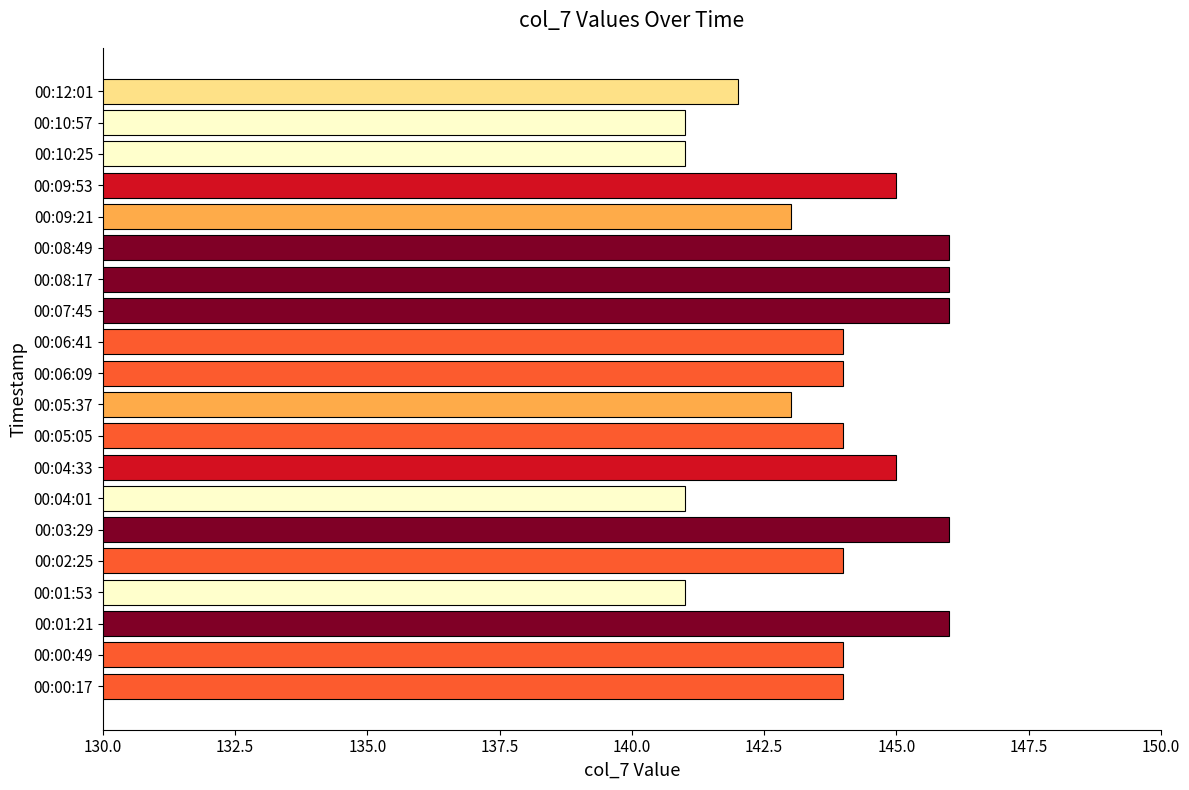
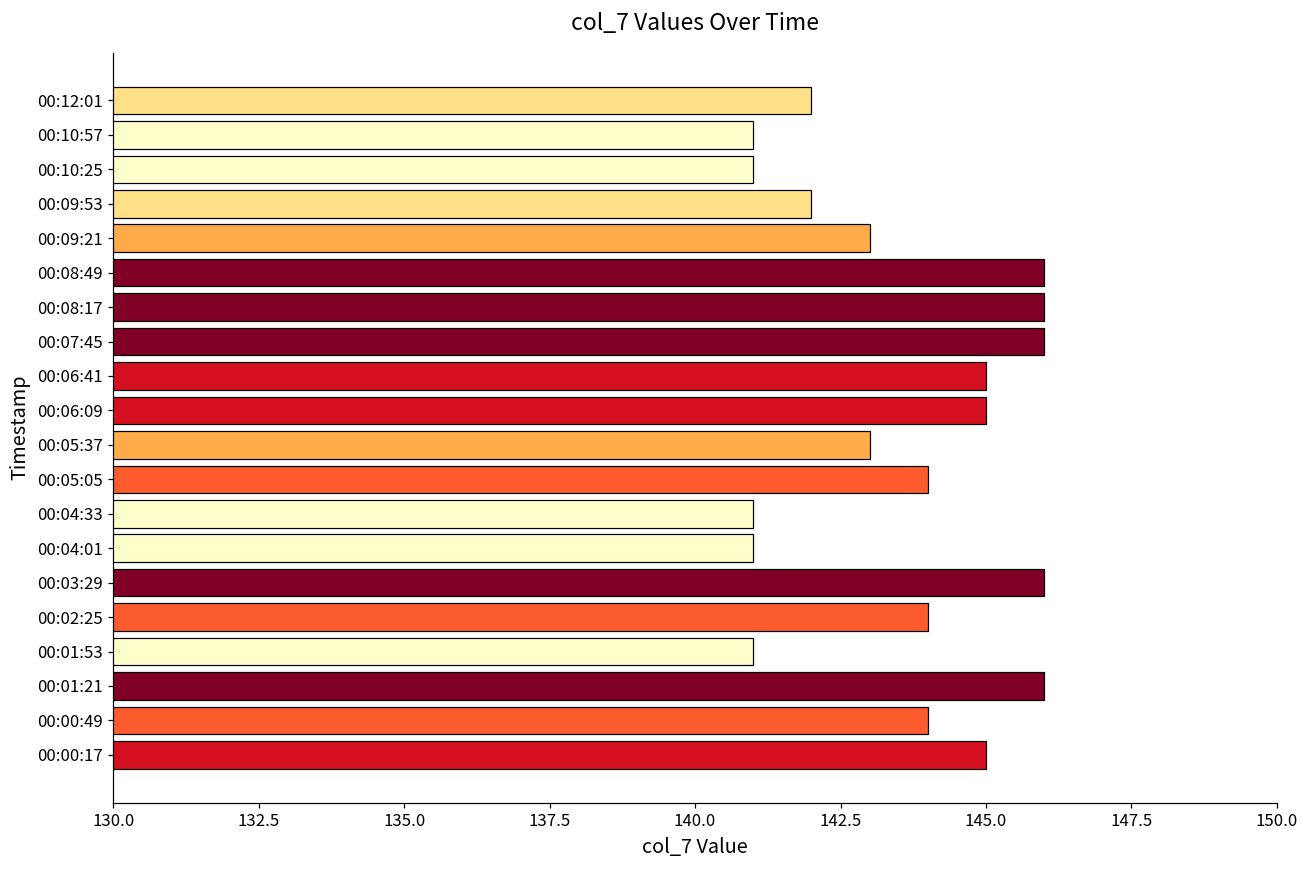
  {
    "00:12:01": 142,
    "00:10:57": 141,
    "00:10:25": 141,
-   "00:09:53": 145,
+   "00:09:53": 142,
    "00:09:21": 143,
    "00:08:49": 146,
    "00:08:17": 146,
    "00:07:45": 146,
-   "00:06:41": 144,
-   "00:06:09": 144,
+   "00:06:41": 145,
+   "00:06:09": 145,
    "00:05:37": 143,
    "00:05:05": 144,
-   "00:04:33": 145,
+   "00:04:33": 141,
    "00:04:01": 141,
    "00:03:29": 146,
    "00:02:25": 144,
    "00:01:53": 141,
    "00:01:21": 146,
    "00:00:49": 144,
-   "00:00:17": 144
+   "00:00:17": 145
  }
